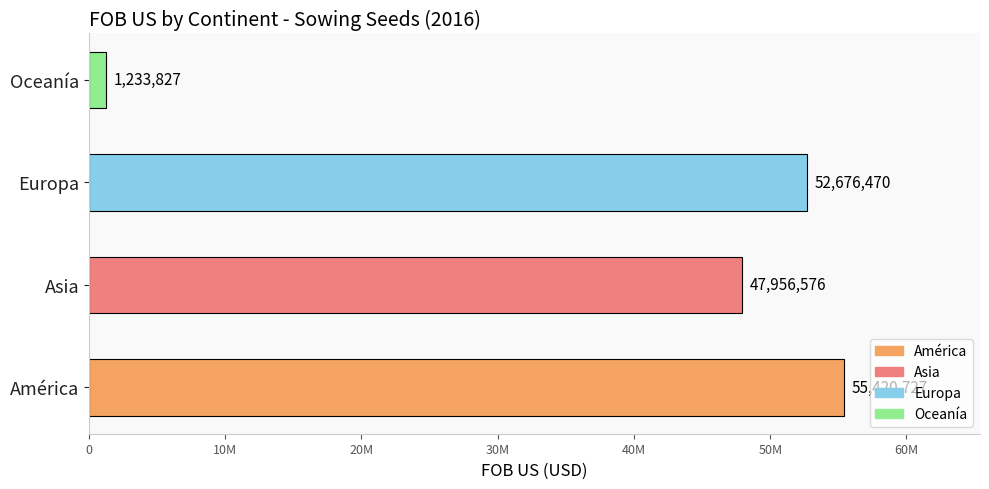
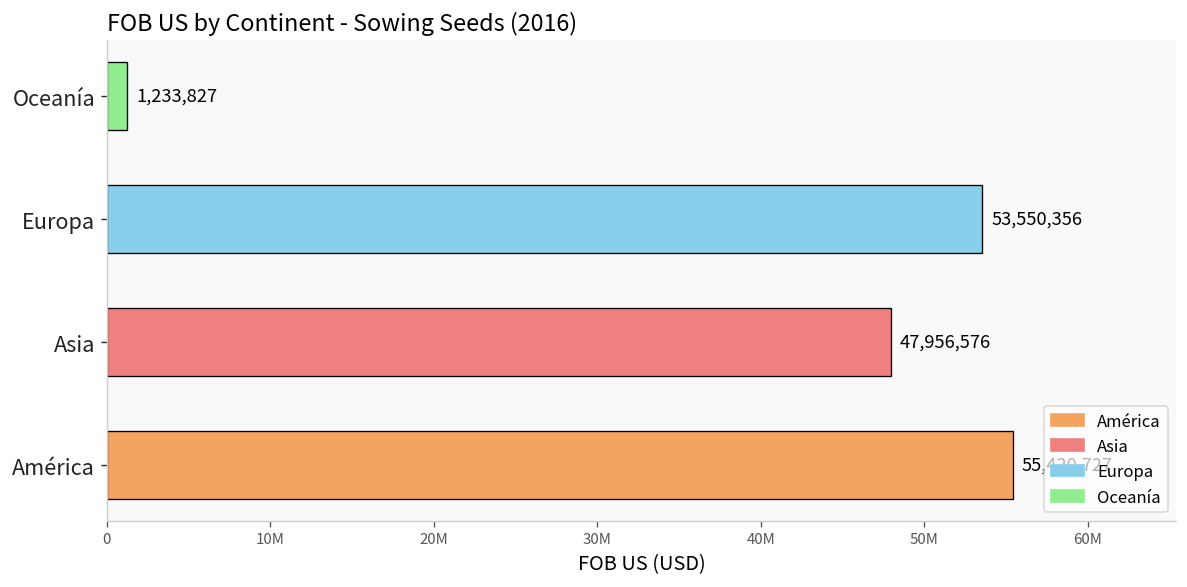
  {
    "Oceanía": "1,233,827",
-   "Europa": "52,676,470",
+   "Europa": "53,550,356",
    "Asia": "47,956,576"
  }
